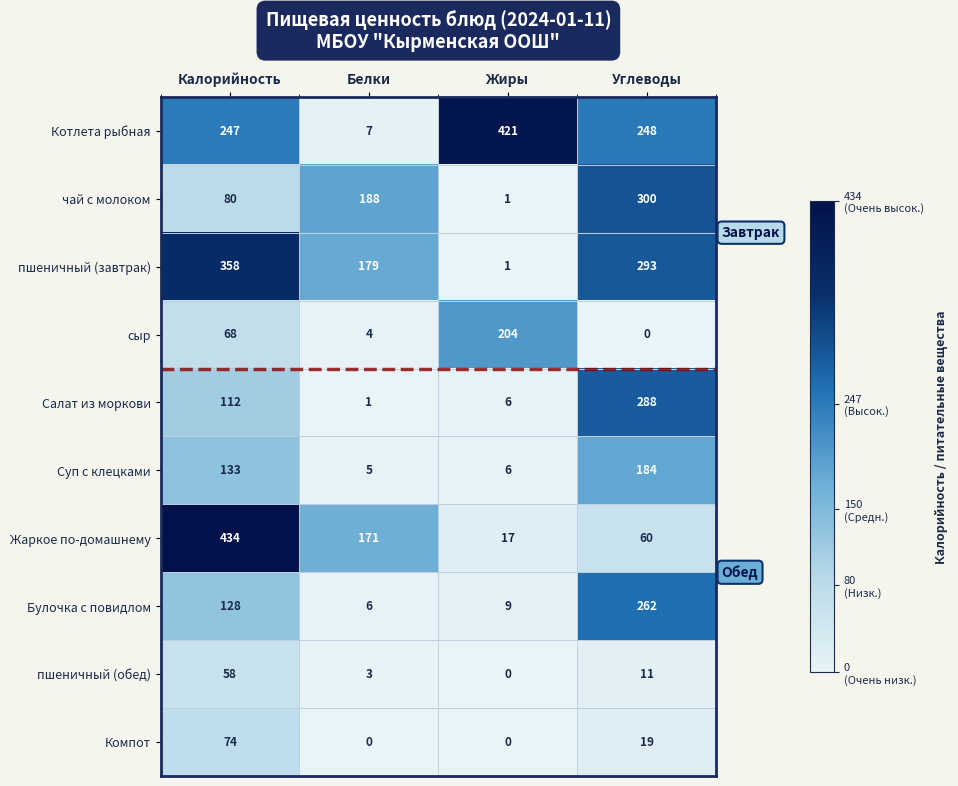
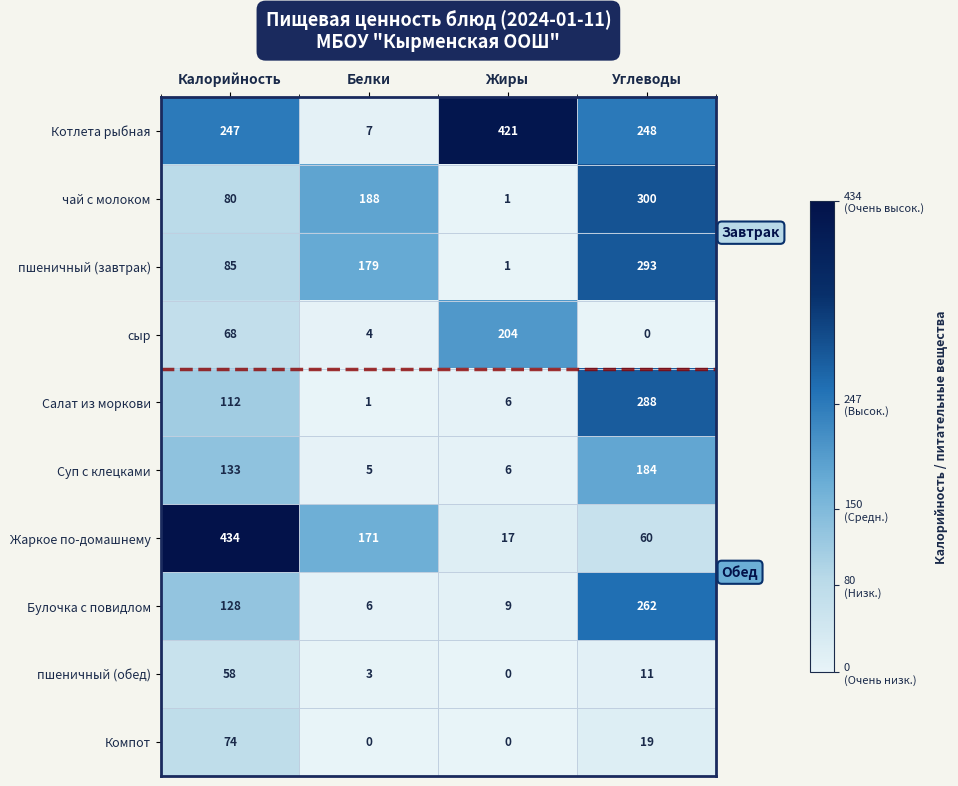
  {
    "Котлета рыбная": {
      "Калорийность": 247,
      "Белки": 7,
      "Жиры": 421,
      "Углеводы": 248
    },
    "чай с молоком": {
      "Калорийность": 80,
      "Белки": 188,
      "Жиры": 1,
      "Углеводы": 300
    },
    "пшеничный (завтрак)": {
-     "Калорийность": 358,
+     "Калорийность": 85,
      "Белки": 179,
      "Жиры": 1,
      "Углеводы": 293
    },
    "сыр": {
      "Калорийность": 68,
      "Белки": 4,
      "Жиры": 204,
      "Углеводы": 0
    },
    "Салат из моркови": {
      "Калорийность": 112,
      "Белки": 1,
      "Жиры": 6,
      "Углеводы": 288
    },
    "Суп с клецками": {
      "Калорийность": 133,
      "Белки": 5,
      "Жиры": 6,
      "Углеводы": 184
    },
    "Жаркое по-домашнему": {
      "Калорийность": 434,
      "Белки": 171,
      "Жиры": 17,
      "Углеводы": 60
    },
    "Булочка с повидлом": {
      "Калорийность": 128,
      "Белки": 6,
      "Жиры": 9,
      "Углеводы": 262
    },
    "пшеничный (обед)": {
      "Калорийность": 58,
      "Белки": 3,
      "Жиры": 0,
      "Углеводы": 11
    },
    "Компот": {
      "Калорийность": 74,
      "Белки": 0,
      "Жиры": 0,
      "Углеводы": 19
    }
  }
